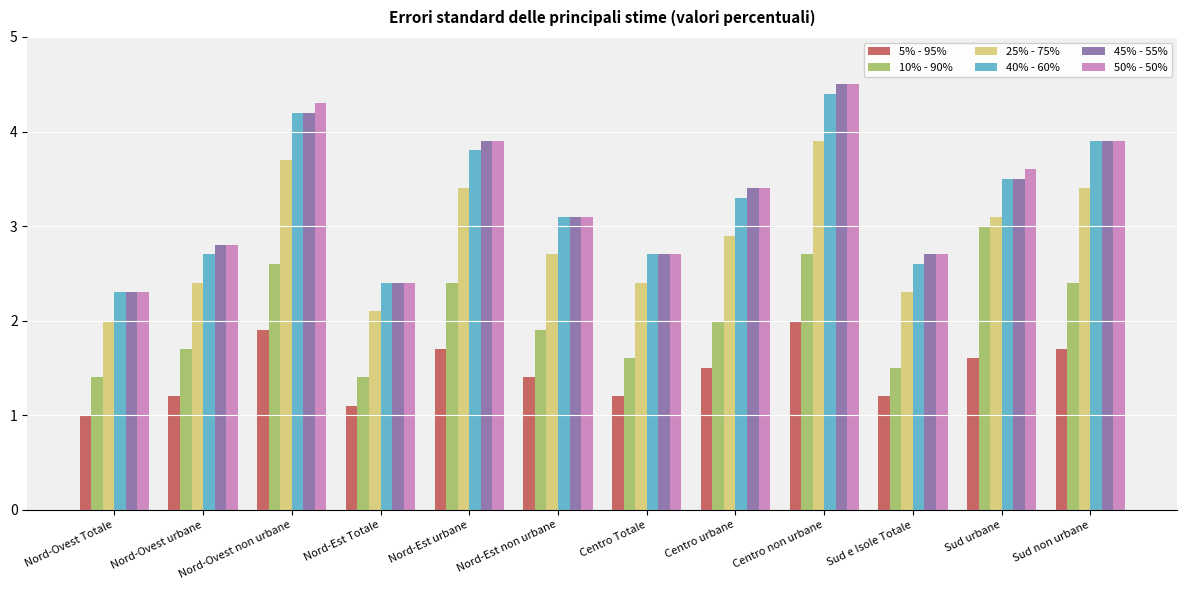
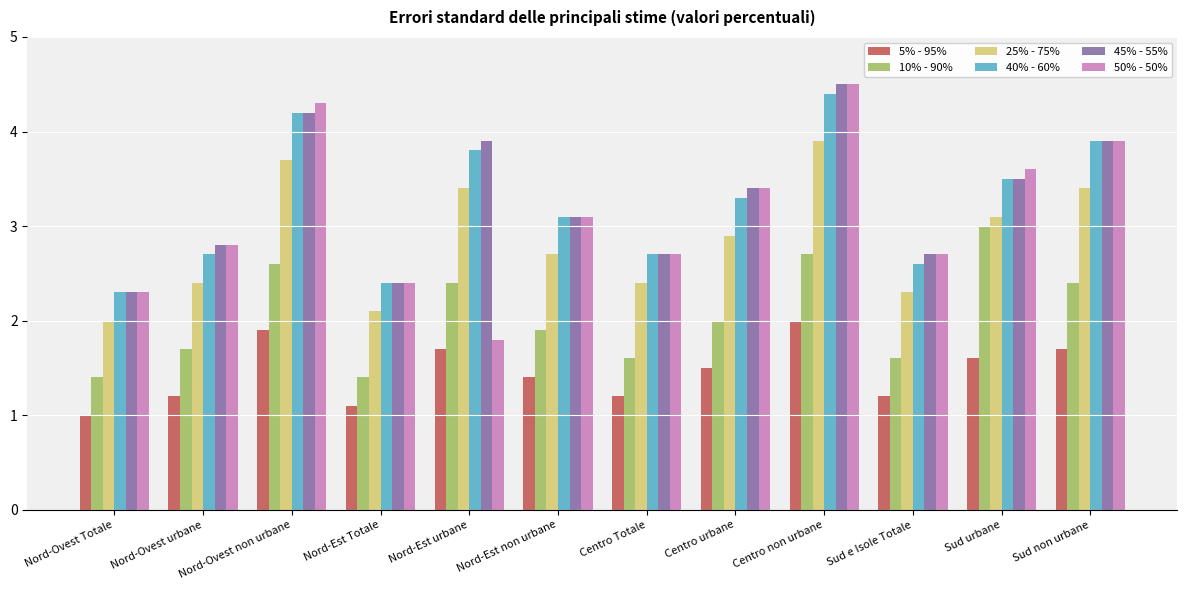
  {
    "5% - 95%": {
      "Nord-Ovest Totale": 1.0,
      "Nord-Ovest urbane": 1.2,
      "Nord-Ovest non urbane": 1.9,
      "Nord-Est Totale": 1.1,
      "Nord-Est urbane": 1.7,
      "Nord-Est non urbane": 1.4,
      "Centro Totale": 1.2,
      "Centro urbane": 1.5,
      "Centro non urbane": 2.0,
      "Sud e Isole Totale": 1.2,
      "Sud urbane": 1.6,
      "Sud non urbane": 1.7
    },
    "10% - 90%": {
      "Nord-Ovest Totale": 1.4,
      "Nord-Ovest urbane": 1.7,
      "Nord-Ovest non urbane": 2.6,
      "Nord-Est Totale": 1.4,
      "Nord-Est urbane": 2.4,
      "Nord-Est non urbane": 1.9,
      "Centro Totale": 1.6,
      "Centro urbane": 2.0,
      "Centro non urbane": 2.7,
-     "Sud e Isole Totale": 1.5,
+     "Sud e Isole Totale": 1.6,
      "Sud urbane": 3.0,
      "Sud non urbane": 2.4
    },
    "25% - 75%": {
      "Nord-Ovest Totale": 2.0,
      "Nord-Ovest urbane": 2.4,
      "Nord-Ovest non urbane": 3.7,
      "Nord-Est Totale": 2.1,
      "Nord-Est urbane": 3.4,
      "Nord-Est non urbane": 2.7,
      "Centro Totale": 2.4,
      "Centro urbane": 2.9,
      "Centro non urbane": 3.9,
      "Sud e Isole Totale": 2.3,
      "Sud urbane": 3.1,
      "Sud non urbane": 3.4
    },
    "40% - 60%": {
      "Nord-Ovest Totale": 2.3,
      "Nord-Ovest urbane": 2.7,
      "Nord-Ovest non urbane": 4.2,
      "Nord-Est Totale": 2.4,
      "Nord-Est urbane": 3.8,
      "Nord-Est non urbane": 3.1,
      "Centro Totale": 2.7,
      "Centro urbane": 3.3,
      "Centro non urbane": 4.4,
      "Sud e Isole Totale": 2.6,
      "Sud urbane": 3.5,
      "Sud non urbane": 3.9
    },
    "45% - 55%": {
      "Nord-Ovest Totale": 2.3,
      "Nord-Ovest urbane": 2.8,
      "Nord-Ovest non urbane": 4.2,
      "Nord-Est Totale": 2.4,
      "Nord-Est urbane": 3.9,
      "Nord-Est non urbane": 3.1,
      "Centro Totale": 2.7,
      "Centro urbane": 3.4,
      "Centro non urbane": 4.5,
      "Sud e Isole Totale": 2.7,
      "Sud urbane": 3.5,
      "Sud non urbane": 3.9
    },
    "50% - 50%": {
      "Nord-Ovest Totale": 2.3,
      "Nord-Ovest urbane": 2.8,
      "Nord-Ovest non urbane": 4.3,
      "Nord-Est Totale": 2.4,
-     "Nord-Est urbane": 3.9,
+     "Nord-Est urbane": 1.8,
      "Nord-Est non urbane": 3.1,
      "Centro Totale": 2.7,
      "Centro urbane": 3.4,
      "Centro non urbane": 4.5,
      "Sud e Isole Totale": 2.7,
      "Sud urbane": 3.6,
      "Sud non urbane": 3.9
    }
  }
